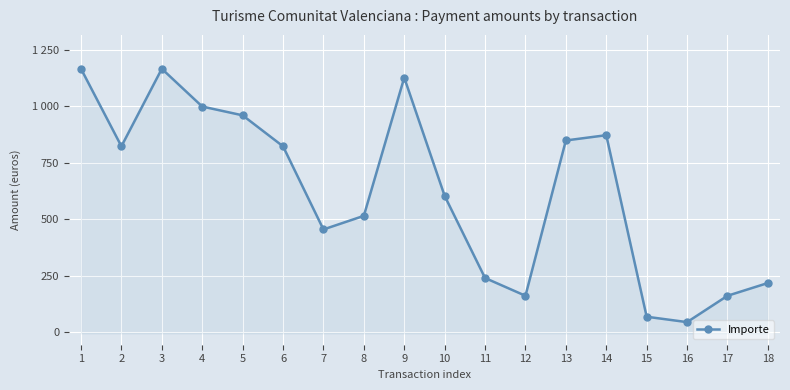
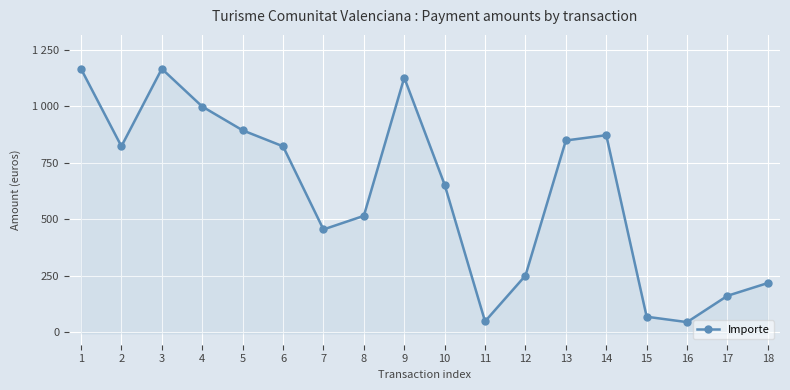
  {
    "1": 1170,
    "2": 820,
    "3": 1170,
    "4": 1000,
-   "5": 960,
+   "5": 890,
    "6": 820,
    "7": 450,
    "8": 510,
    "9": 1130,
-   "10": 600,
-   "11": 240,
-   "12": 160,
+   "10": 650,
+   "11": 50,
+   "12": 250,
    "13": 850,
    "14": 870,
    "15": 70,
    "16": 40,
    "17": 160,
    "18": 220
  }
